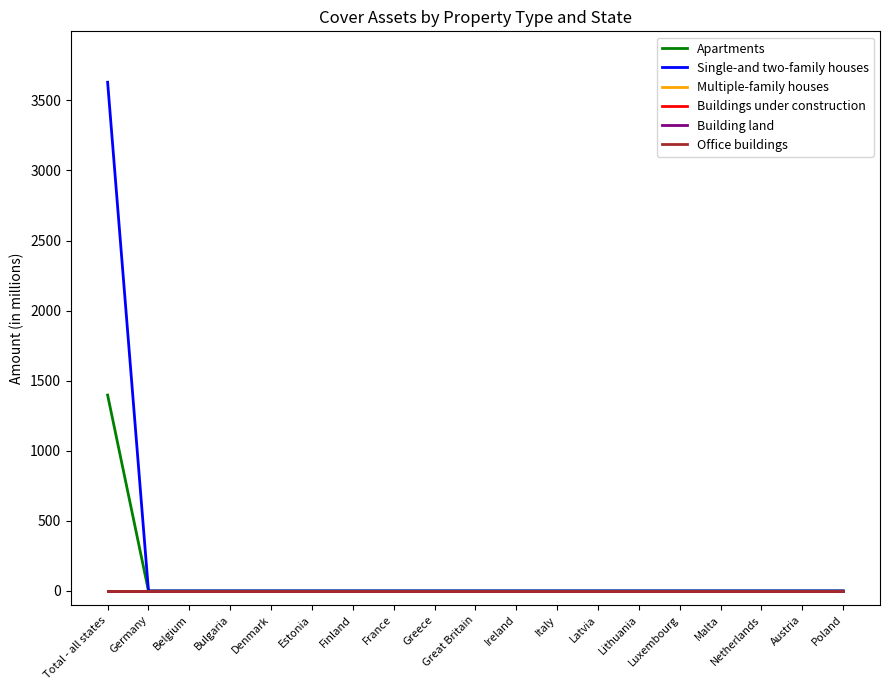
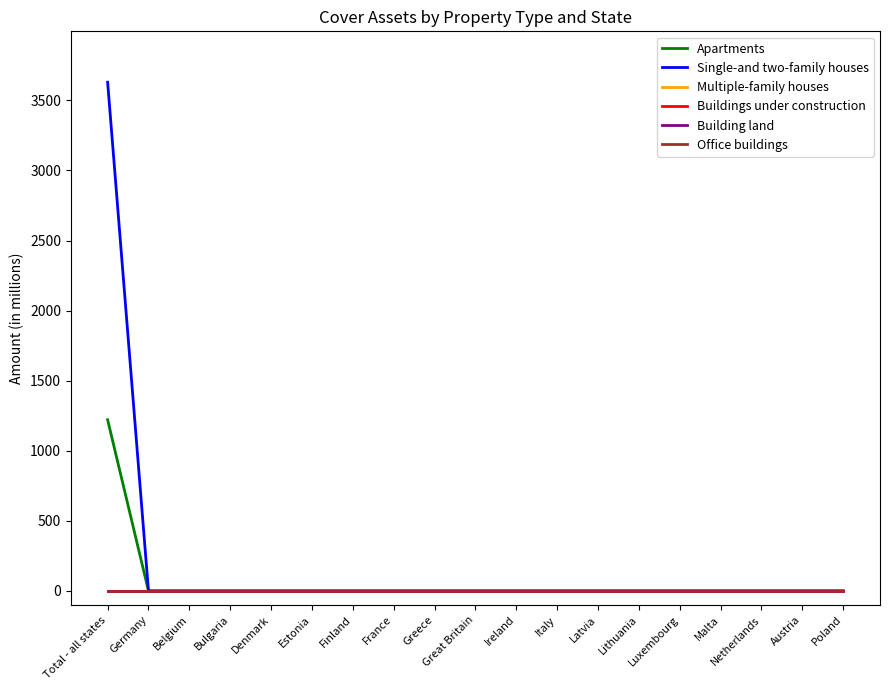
  {
    "Apartments": {
-     "Total - all states": 1400
+     "Total - all states": 1220
    },
    "Single-and two-family houses": {
      "Total - all states": 3630
    },
    "Office buildings": {
      "Total - all states": 0
    }
  }
